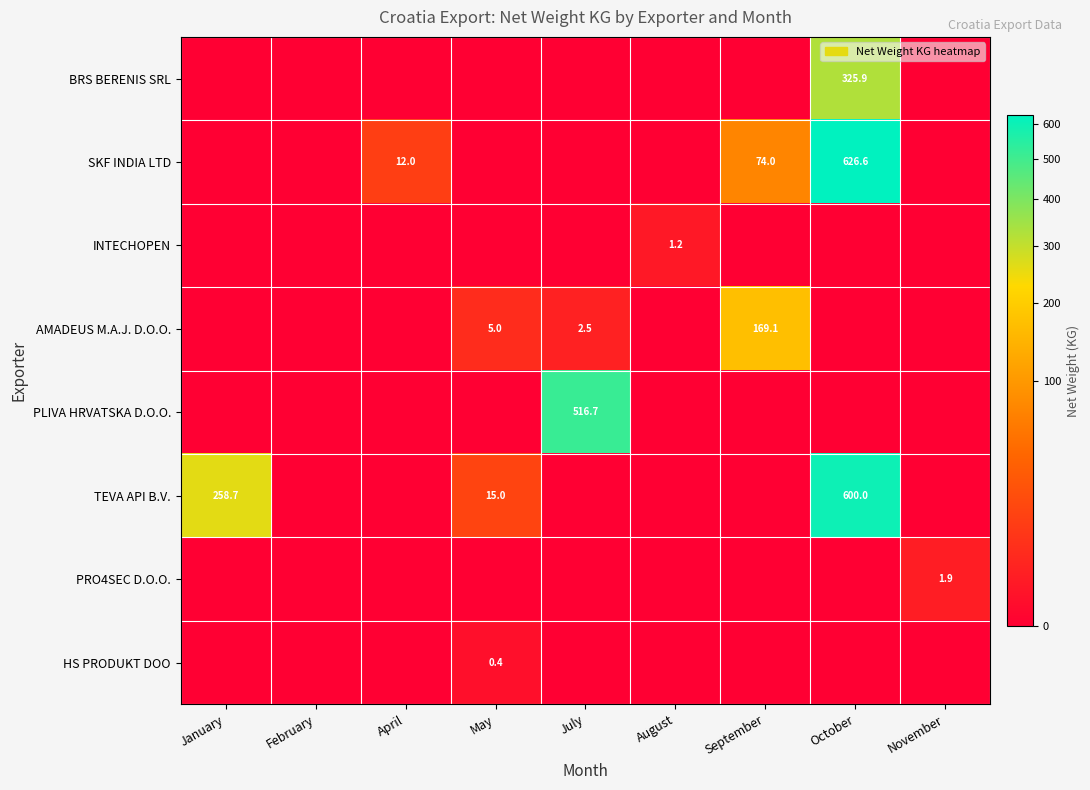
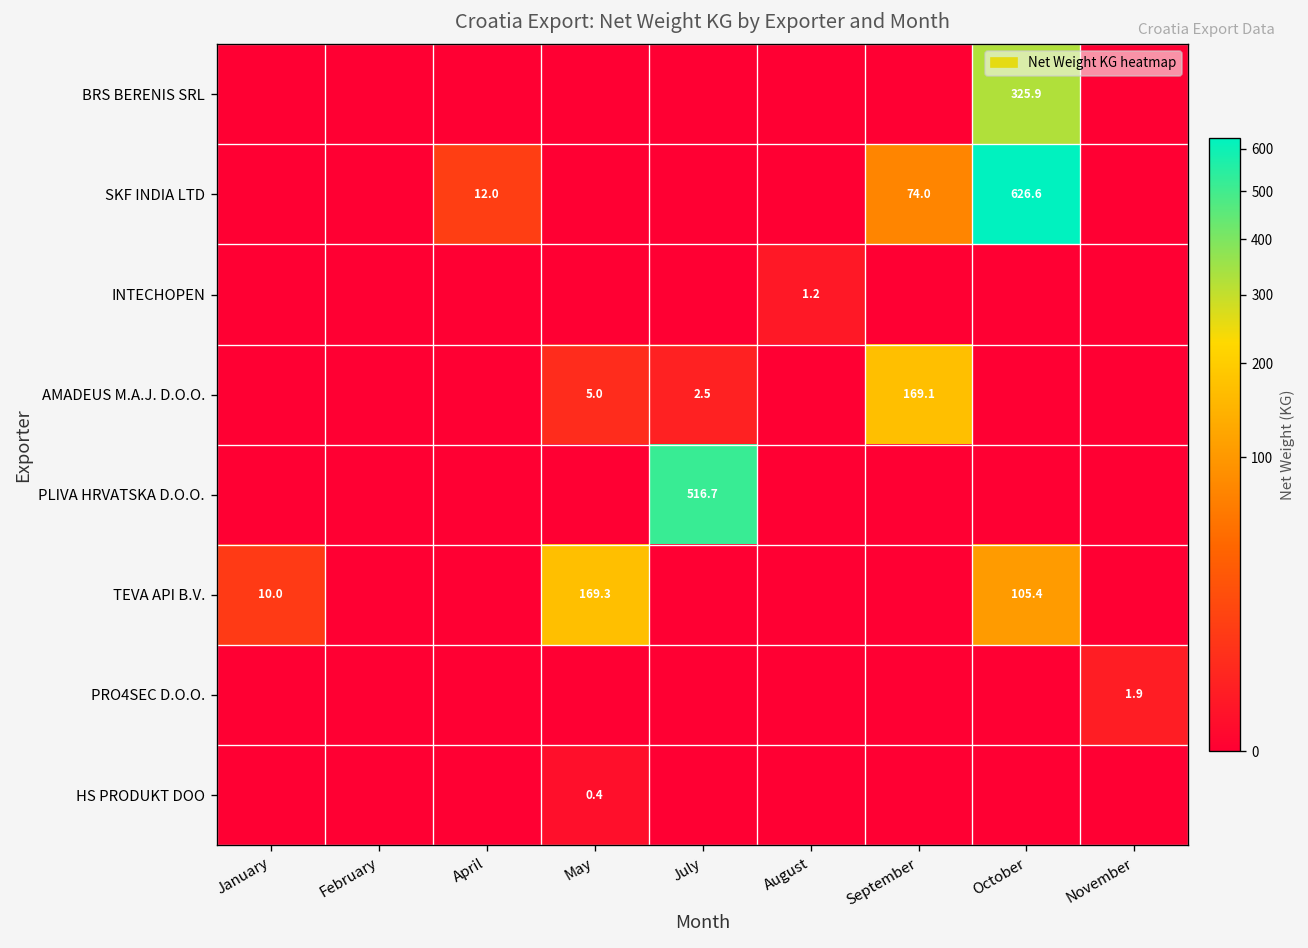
  {
    "BRS BERENIS SRL": {
      "October": 325.9
    },
    "SKF INDIA LTD": {
      "April": 12.0,
      "September": 74.0,
      "October": 626.6
    },
    "INTECHOPEN": {
      "August": 1.2
    },
    "AMADEUS M.A.J. D.O.O.": {
      "May": 5.0,
      "July": 2.5,
      "September": 169.1
    },
    "PLIVA HRVATSKA D.O.O.": {
      "July": 516.7
    },
    "TEVA API B.V.": {
-     "January": 258.7,
-     "May": 15.0,
-     "October": 600.0
+     "January": 10.0,
+     "May": 169.3,
+     "October": 105.4
    },
    "PRO4SEC D.O.O.": {
      "November": 1.9
    },
    "HS PRODUKT DOO": {
      "May": 0.4
    }
  }
